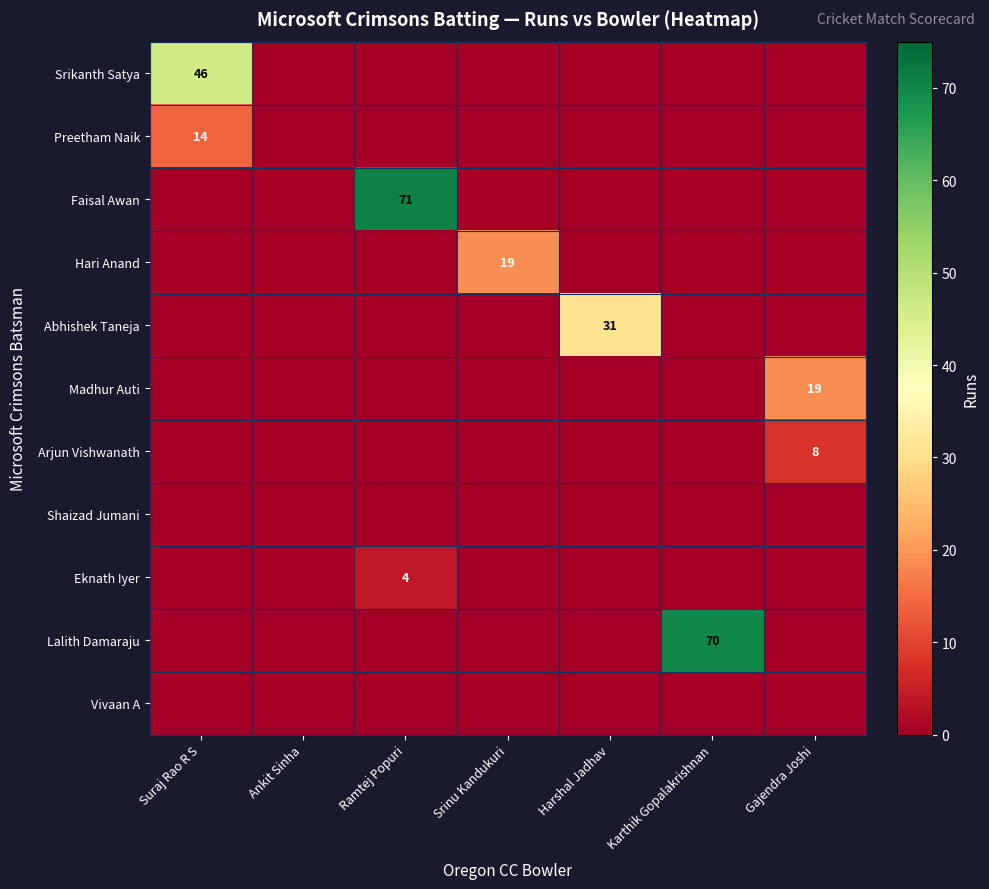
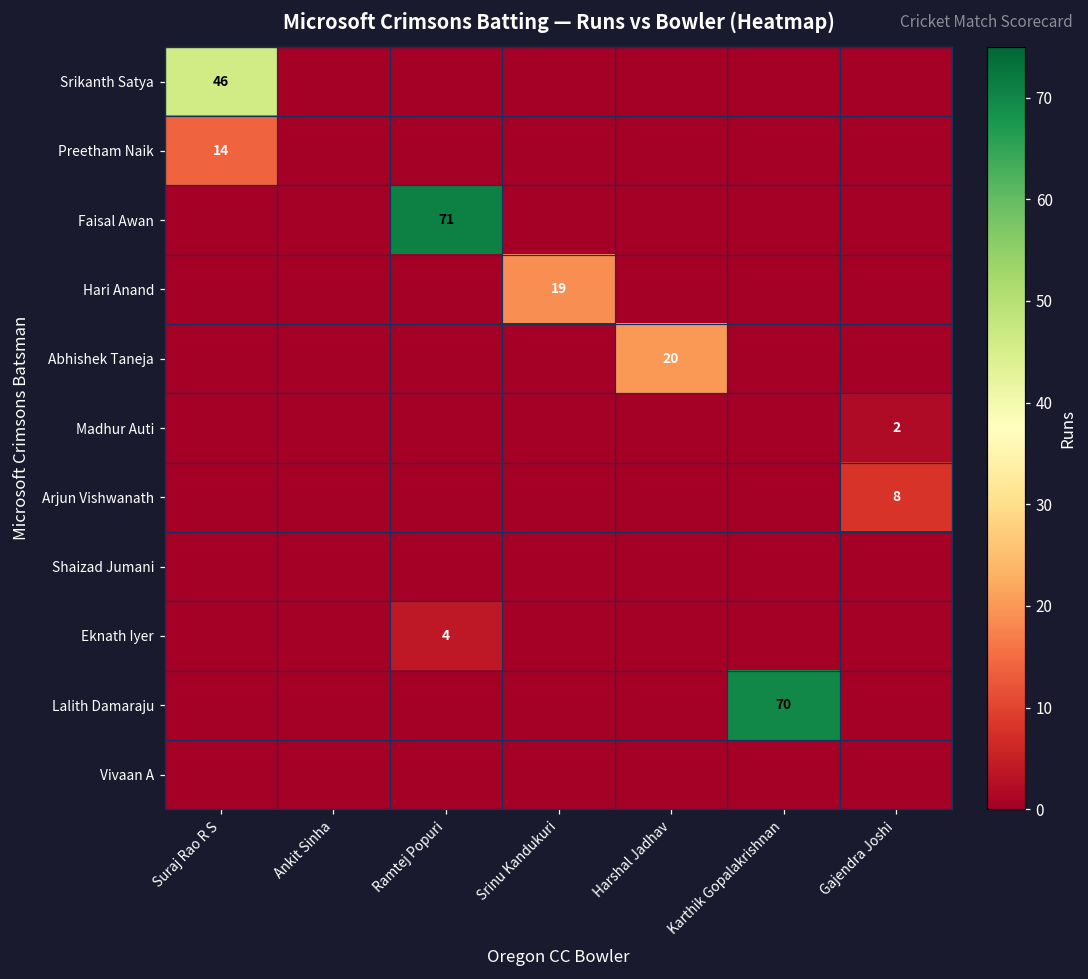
  {
    "Srikanth Satya": {
      "Suraj Rao R S": 46
    },
    "Preetham Naik": {
      "Suraj Rao R S": 14
    },
    "Faisal Awan": {
      "Ramtej Popuri": 71
    },
    "Hari Anand": {
      "Srinu Kandukuri": 19
    },
    "Abhishek Taneja": {
-     "Harshal Jadhav": 31
+     "Harshal Jadhav": 20
    },
    "Madhur Auti": {
-     "Gajendra Joshi": 19
+     "Gajendra Joshi": 2
    },
    "Arjun Vishwanath": {
      "Gajendra Joshi": 8
    },
    "Eknath Iyer": {
      "Ramtej Popuri": 4
    },
    "Lalith Damaraju": {
      "Karthik Gopalakrishnan": 70
    }
  }
